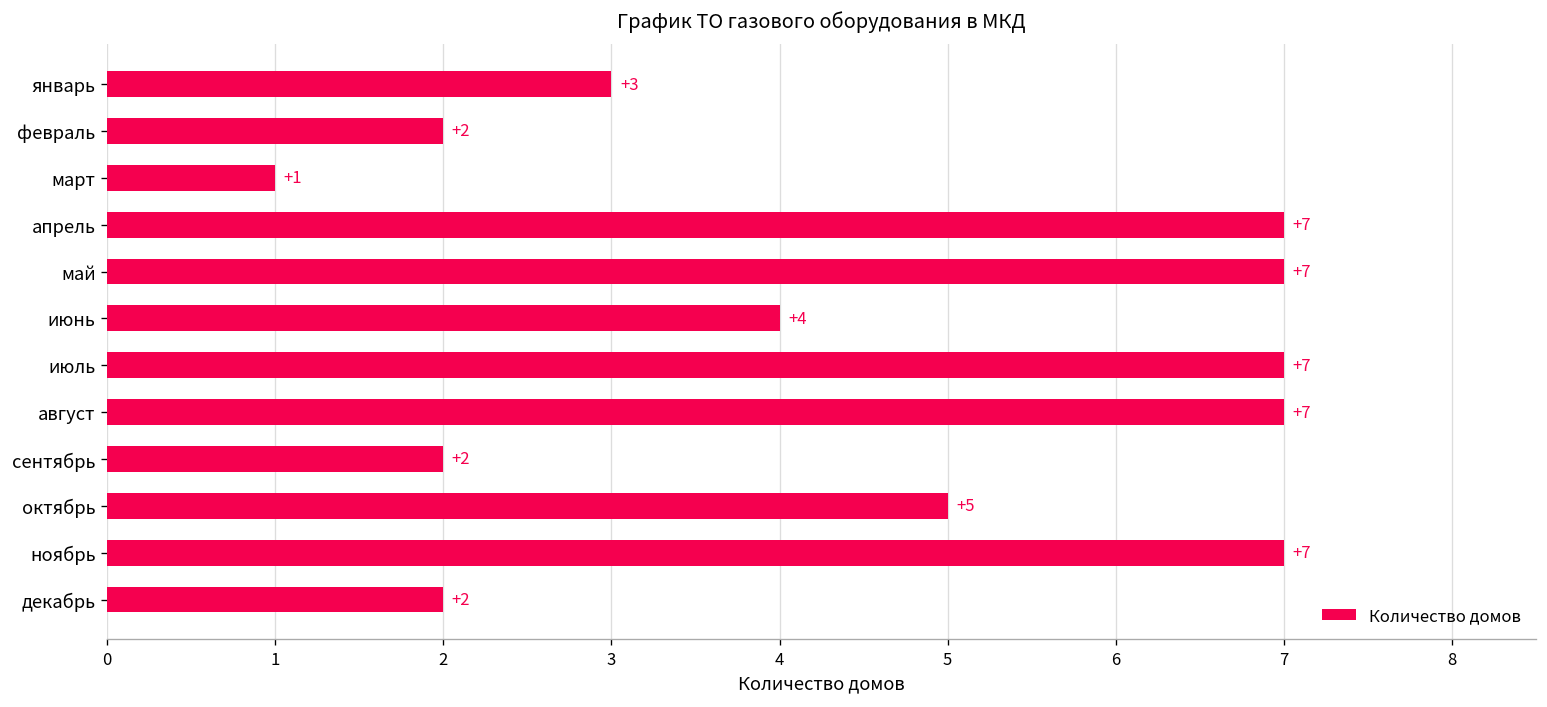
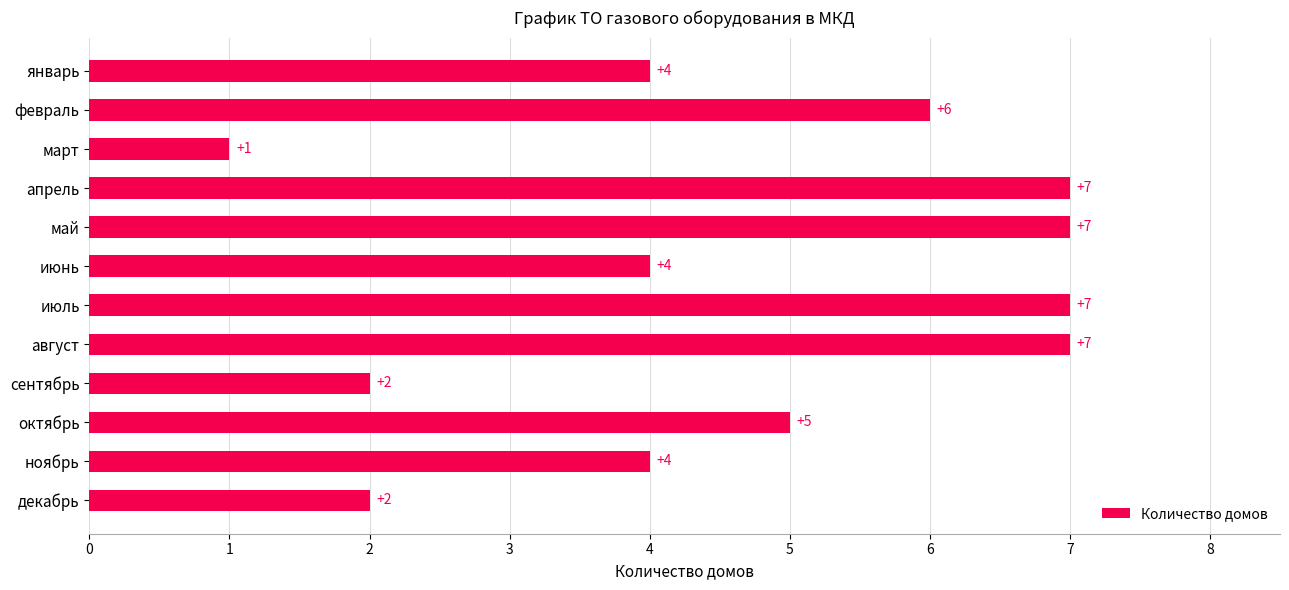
  {
-   "январь": "+3",
-   "февраль": "+2",
+   "январь": "+4",
+   "февраль": "+6",
    "март": "+1",
    "апрель": "+7",
    "май": "+7",
    "июнь": "+4",
    "июль": "+7",
    "август": "+7",
    "сентябрь": "+2",
    "октябрь": "+5",
-   "ноябрь": "+7",
+   "ноябрь": "+4",
    "декабрь": "+2"
  }
